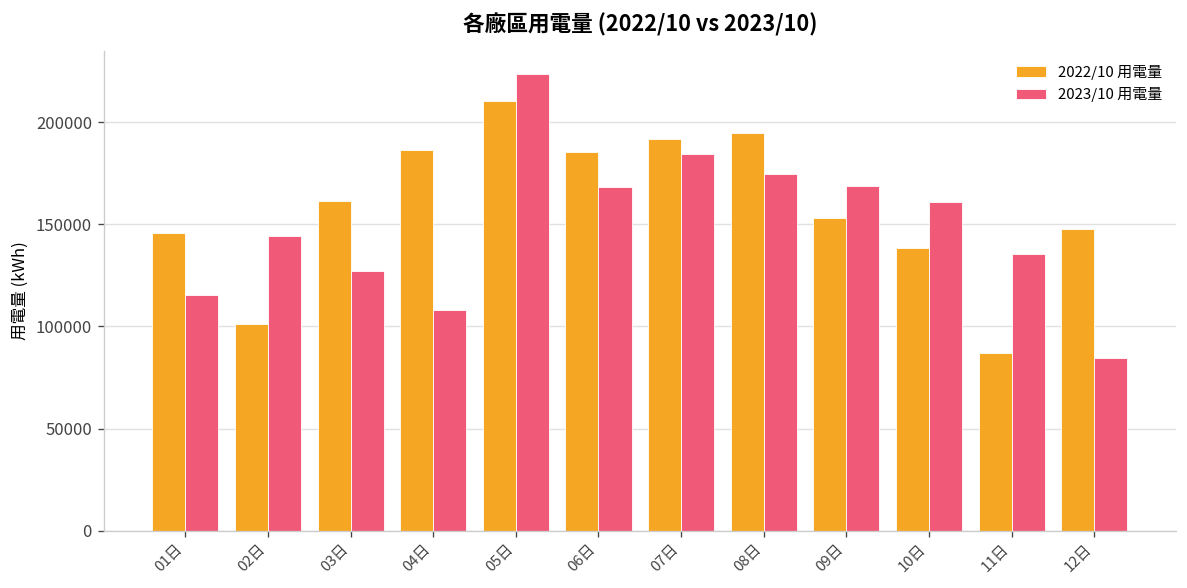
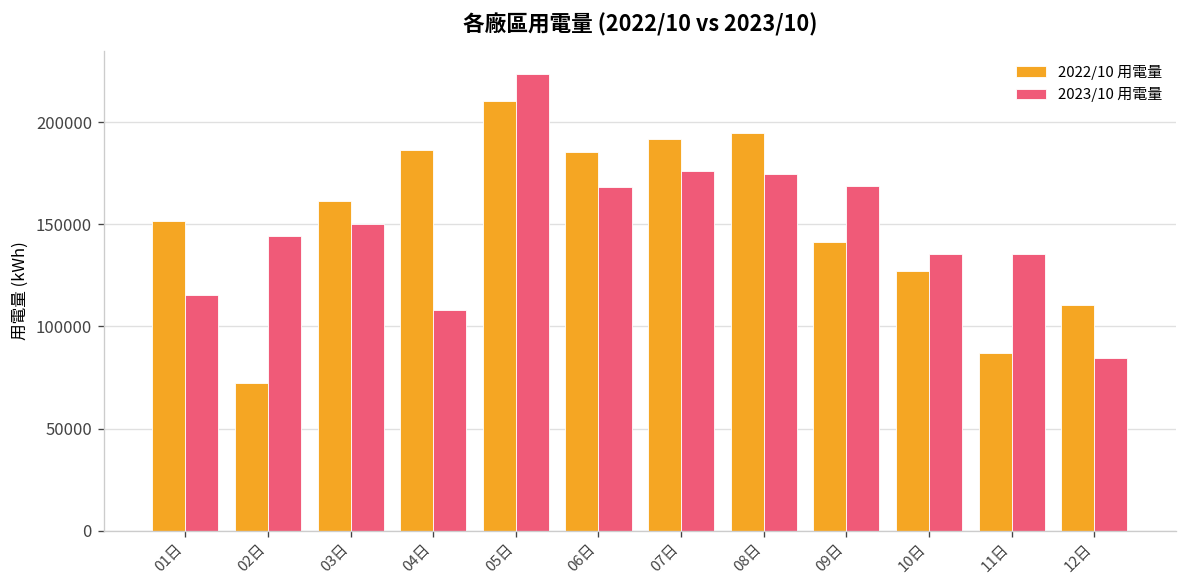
  {
    "2022/10 用電量": {
-     "01日": 146000,
-     "02日": 101000,
+     "01日": 152000,
+     "02日": 72000,
      "03日": 161000,
      "04日": 186000,
      "05日": 210000,
      "06日": 185000,
      "07日": 192000,
      "08日": 195000,
-     "09日": 153000,
-     "10日": 138000,
+     "09日": 141000,
+     "10日": 127000,
      "11日": 87000,
-     "12日": 148000
+     "12日": 111000
    },
    "2023/10 用電量": {
      "01日": 116000,
      "02日": 144000,
-     "03日": 127000,
+     "03日": 150000,
      "04日": 108000,
      "05日": 224000,
      "06日": 168000,
-     "07日": 185000,
+     "07日": 176000,
      "08日": 174000,
      "09日": 169000,
-     "10日": 161000,
+     "10日": 136000,
      "11日": 135000,
      "12日": 84000
    }
  }
